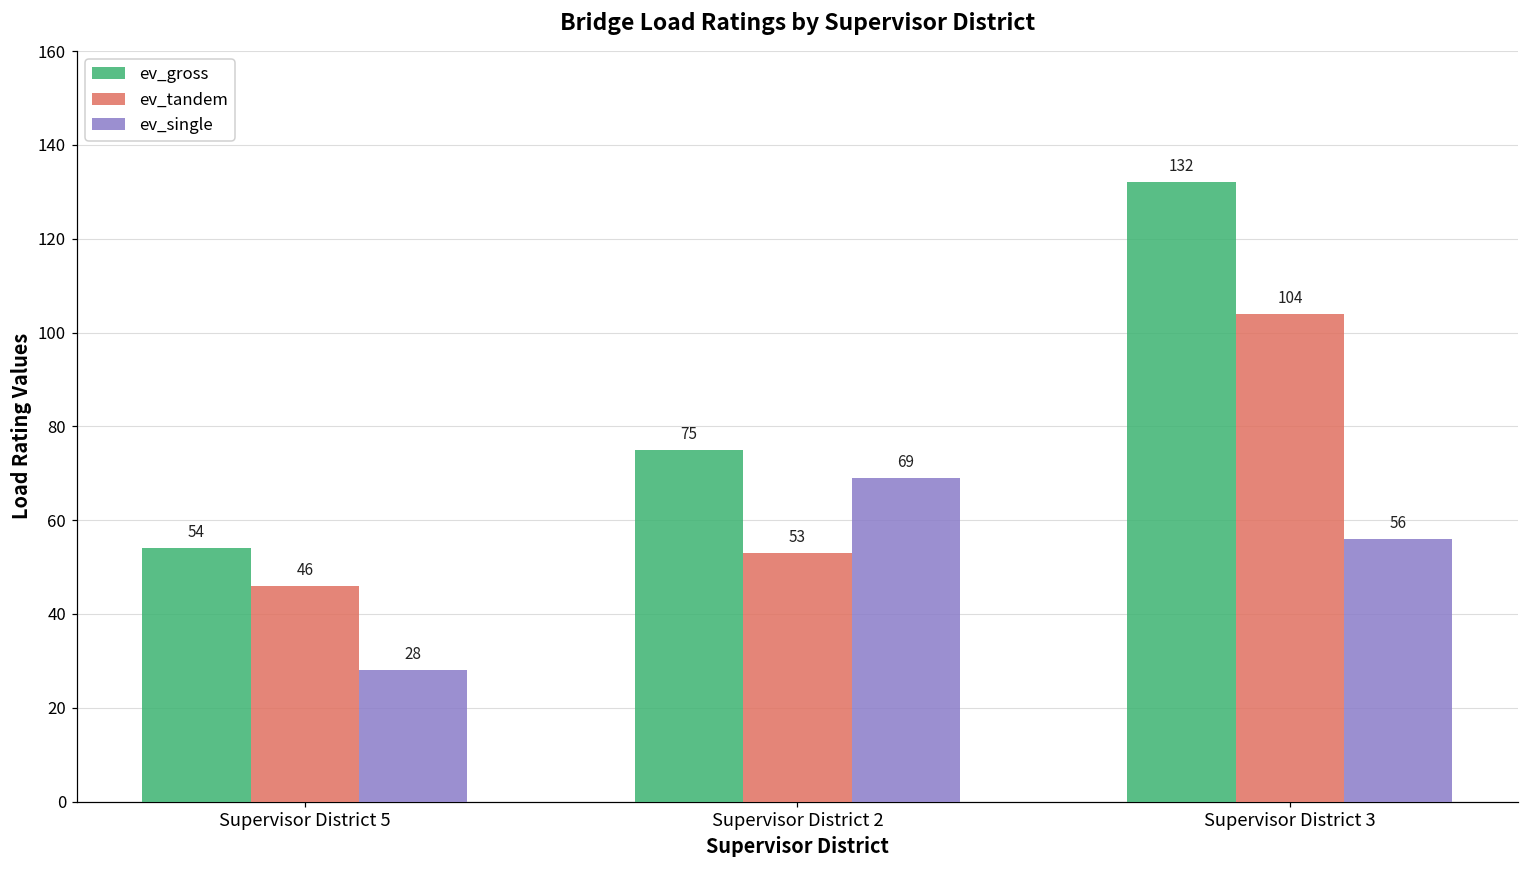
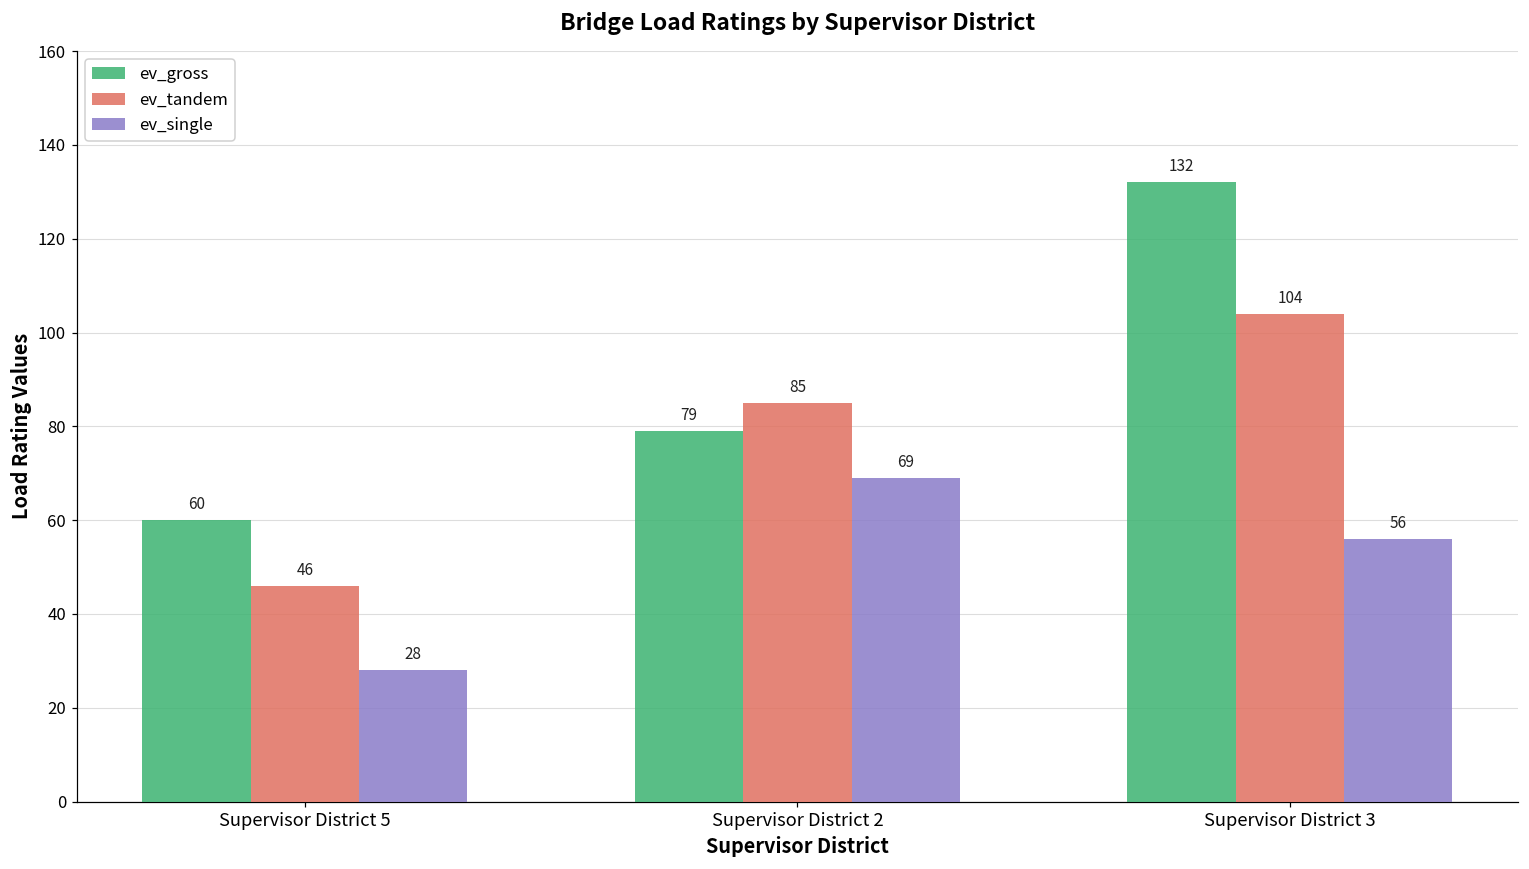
  {
    "ev_gross": {
-     "Supervisor District 5": 54,
-     "Supervisor District 2": 75,
+     "Supervisor District 5": 60,
+     "Supervisor District 2": 79,
      "Supervisor District 3": 132
    },
    "ev_tandem": {
      "Supervisor District 5": 46,
-     "Supervisor District 2": 53,
+     "Supervisor District 2": 85,
      "Supervisor District 3": 104
    },
    "ev_single": {
      "Supervisor District 5": 28,
      "Supervisor District 2": 69,
      "Supervisor District 3": 56
    }
  }
